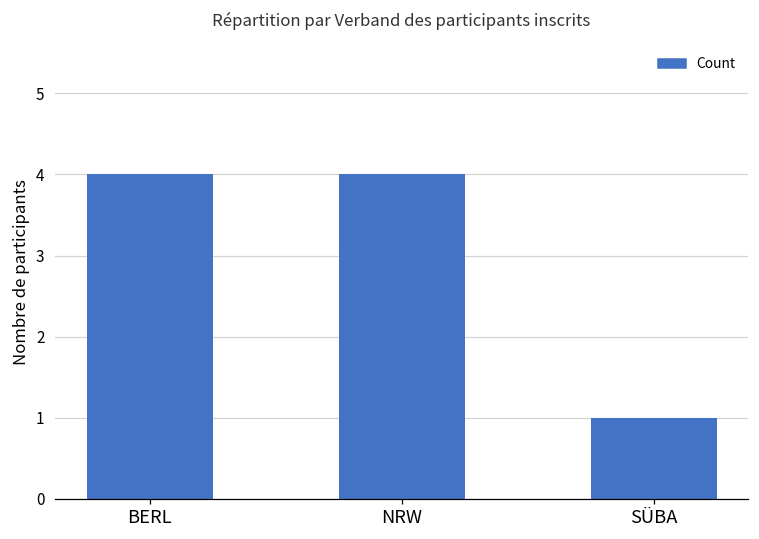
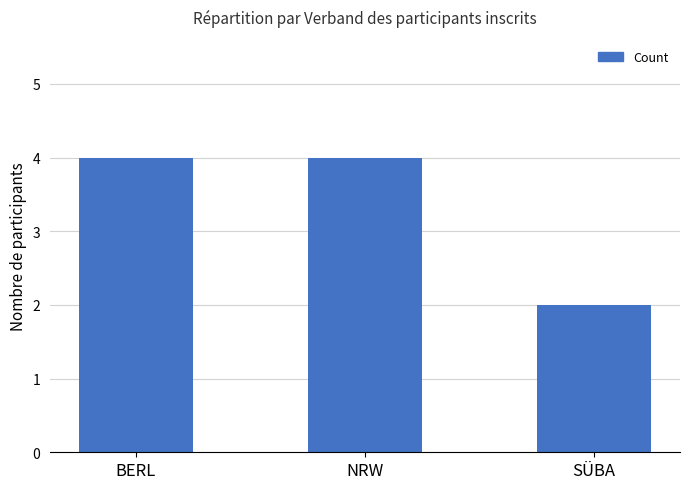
  {
    "BERL": 4,
    "NRW": 4,
-   "SÜBA": 1
+   "SÜBA": 2
  }
